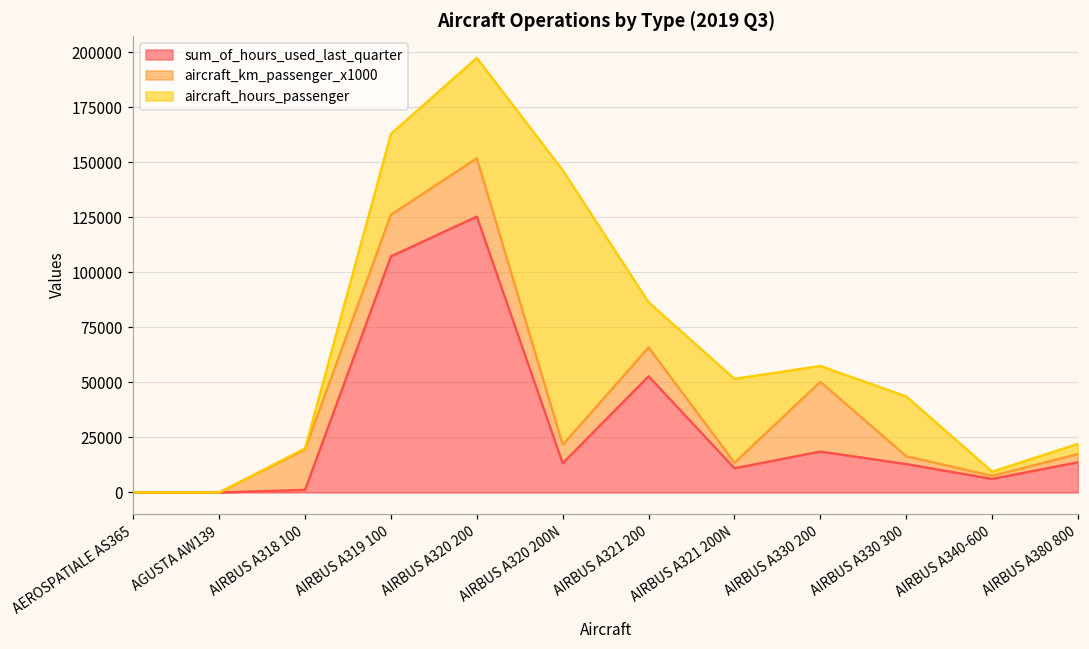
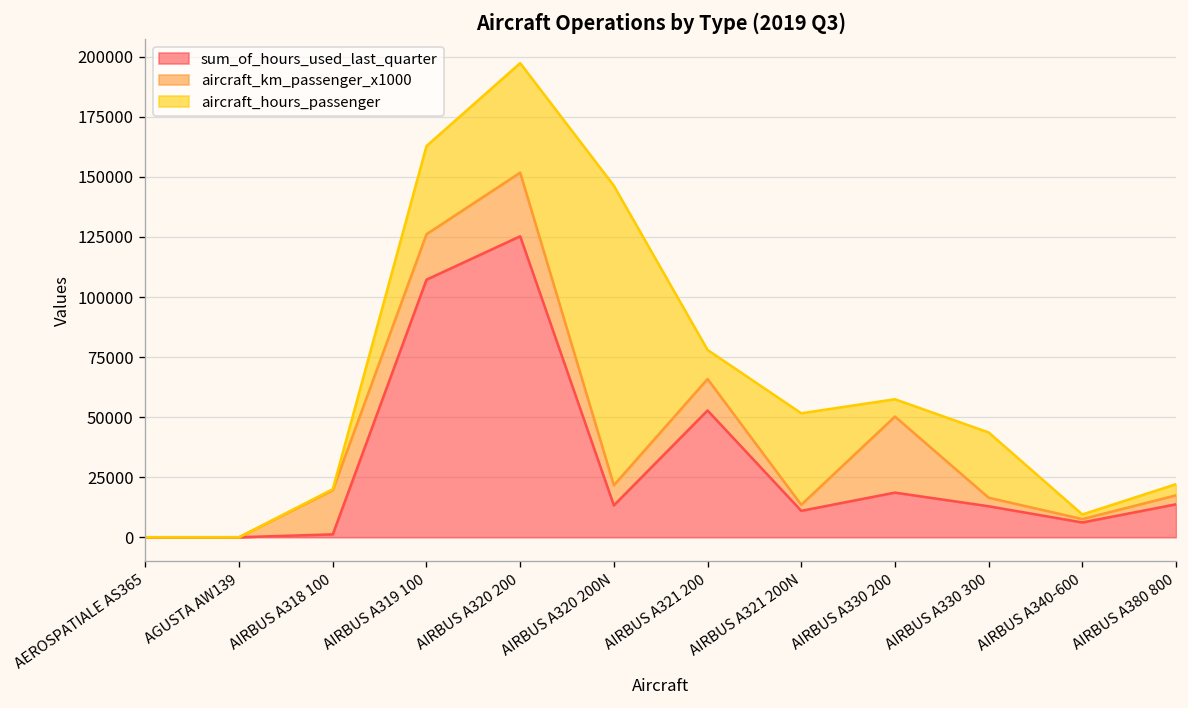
  {
    "sum_of_hours_used_last_quarter": {
      "AIRBUS A318 100": 1000,
      "AIRBUS A319 100": 107000,
      "AIRBUS A320 200": 125000,
      "AIRBUS A320 200N": 13000,
      "AIRBUS A321 200": 53000,
      "AIRBUS A321 200N": 11000,
      "AIRBUS A330 200": 19000,
      "AIRBUS A330 300": 13000,
      "AIRBUS A340-600": 6000,
      "AIRBUS A380 800": 14000
    },
    "aircraft_km_passenger_x1000": {
      "AIRBUS A319 100": 19000,
      "AIRBUS A320 200": 26000,
      "AIRBUS A320 200N": 8000,
      "AIRBUS A321 200": 13000,
      "AIRBUS A321 200N": 3000,
      "AIRBUS A330 200": 32000,
      "AIRBUS A330 300": 4000,
      "AIRBUS A340-600": 1000,
      "AIRBUS A380 800": 4000
    },
    "aircraft_hours_passenger": {
      "AIRBUS A319 100": 37000,
      "AIRBUS A320 200": 46000,
      "AIRBUS A320 200N": 125000,
-     "AIRBUS A321 200": 21000,
+     "AIRBUS A321 200": 12000,
      "AIRBUS A321 200N": 38000,
      "AIRBUS A330 200": 7000,
      "AIRBUS A330 300": 27000,
      "AIRBUS A340-600": 2000,
      "AIRBUS A380 800": 5000
    }
  }
